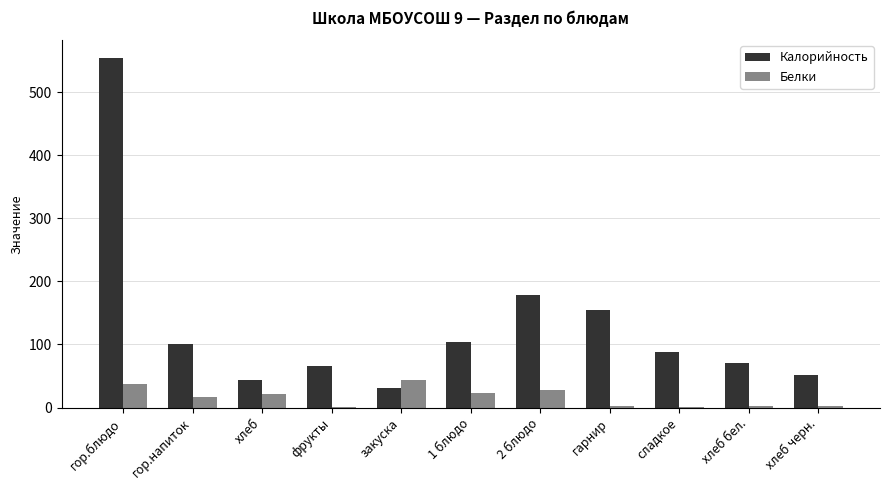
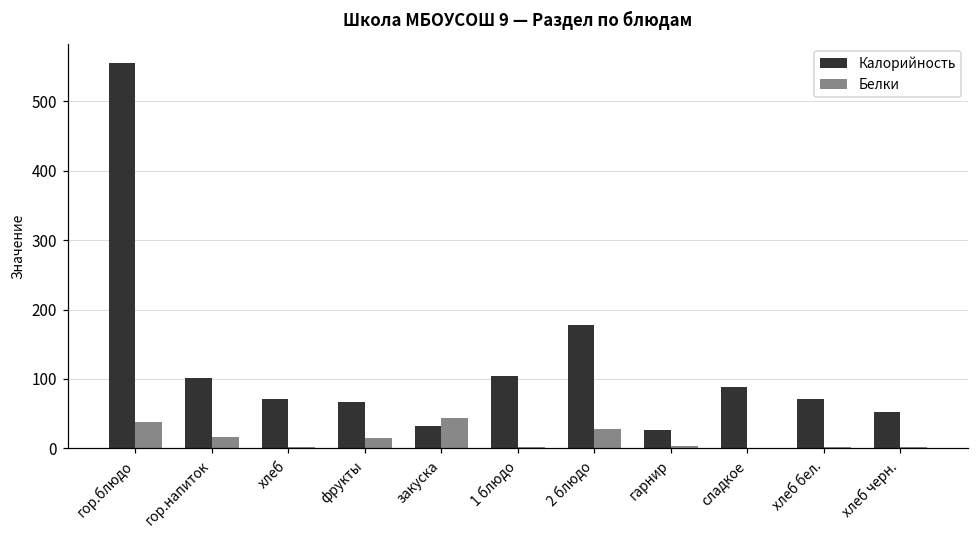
  {
    "Калорийность": {
      "гор.блюдо": 550,
      "гор.напиток": 100,
-     "хлеб": 40,
+     "хлеб": 70,
      "фрукты": 70,
      "закуска": 30,
      "1 блюдо": 100,
      "2 блюдо": 180,
-     "гарнир": 160,
+     "гарнир": 30,
      "сладкое": 90,
      "хлеб бел.": 70,
      "хлеб черн.": 50
    },
    "Белки": {
      "гор.блюдо": 40,
      "гор.напиток": 20,
-     "хлеб": 20,
-     "фрукты": 0,
+     "хлеб": 0,
+     "фрукты": 10,
      "закуска": 40,
-     "1 блюдо": 20,
+     "1 блюдо": 0,
      "2 блюдо": 30
    }
  }
